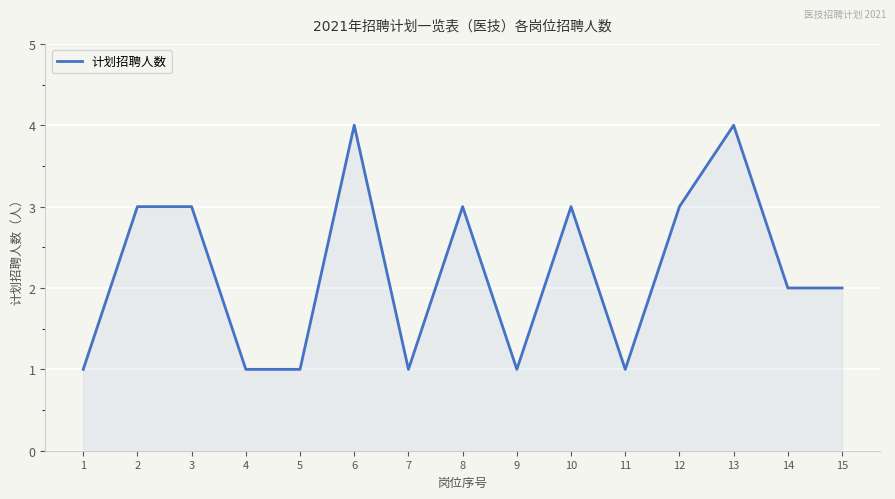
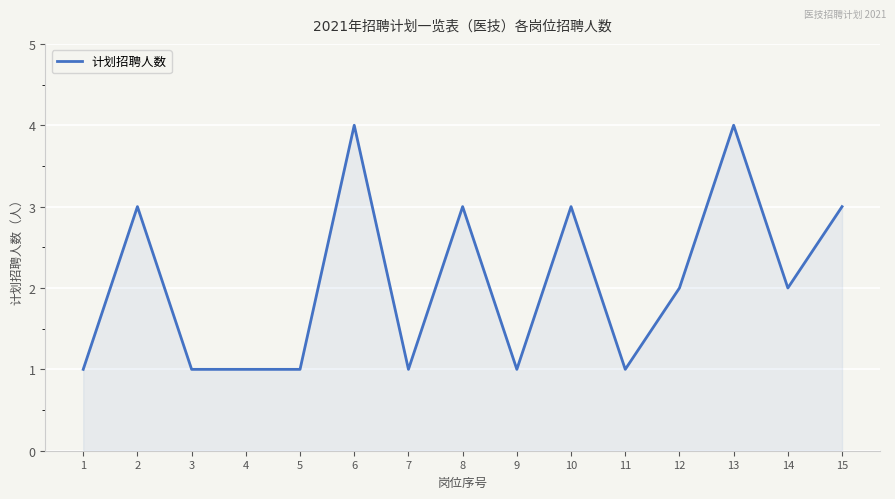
  {
    "1": 1,
    "2": 3,
-   "3": 3,
+   "3": 1,
    "4": 1,
    "5": 1,
    "6": 4,
    "7": 1,
    "8": 3,
    "9": 1,
    "10": 3,
    "11": 1,
-   "12": 3,
+   "12": 2,
    "13": 4,
    "14": 2,
-   "15": 2
+   "15": 3
  }
